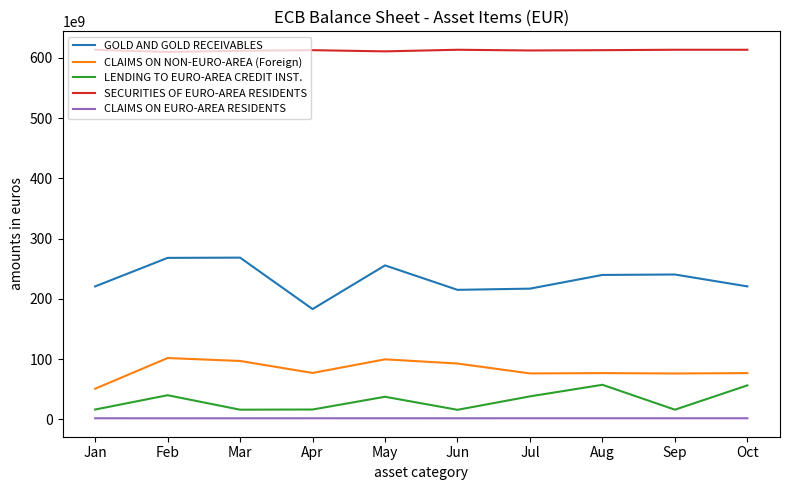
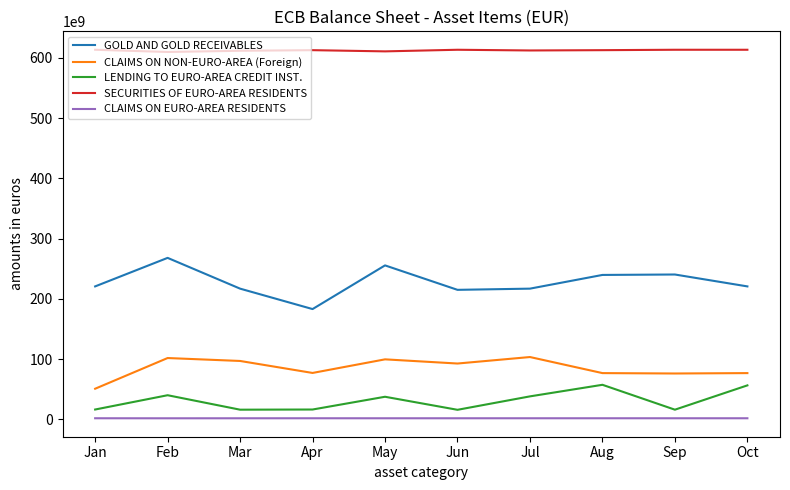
  {
    "GOLD AND GOLD RECEIVABLES": {
      "Jan": 220000000000,
      "Feb": 270000000000,
-     "Mar": 270000000000,
+     "Mar": 220000000000,
      "Apr": 180000000000,
      "May": 260000000000,
      "Jun": 220000000000,
      "Jul": 220000000000,
      "Aug": 240000000000,
      "Sep": 240000000000,
      "Oct": 220000000000
    },
    "CLAIMS ON NON-EURO-AREA (Foreign)": {
      "Jan": 50000000000,
      "Feb": 100000000000,
      "Mar": 100000000000,
      "Apr": 80000000000,
      "May": 100000000000,
      "Jun": 90000000000,
-     "Jul": 80000000000,
+     "Jul": 100000000000,
      "Aug": 80000000000,
      "Sep": 80000000000,
      "Oct": 80000000000
    },
    "LENDING TO EURO-AREA CREDIT INST.": {
      "Jan": 20000000000,
      "Feb": 40000000000,
      "Mar": 20000000000,
      "Apr": 20000000000,
      "May": 40000000000,
      "Jun": 20000000000,
      "Jul": 40000000000,
      "Aug": 60000000000,
      "Sep": 20000000000,
      "Oct": 60000000000
    },
    "SECURITIES OF EURO-AREA RESIDENTS": {
      "Apr": 610000000000,
      "May": 610000000000,
      "Jun": 610000000000,
      "Jul": 610000000000,
      "Aug": 610000000000,
      "Sep": 610000000000,
      "Oct": 610000000000
    },
    "CLAIMS ON EURO-AREA RESIDENTS": {
      "Jan": 0,
      "Feb": 0,
      "Mar": 0,
      "Apr": 0,
      "May": 0,
      "Jun": 0,
      "Jul": 0,
      "Aug": 0,
      "Sep": 0,
      "Oct": 0
    }
  }
